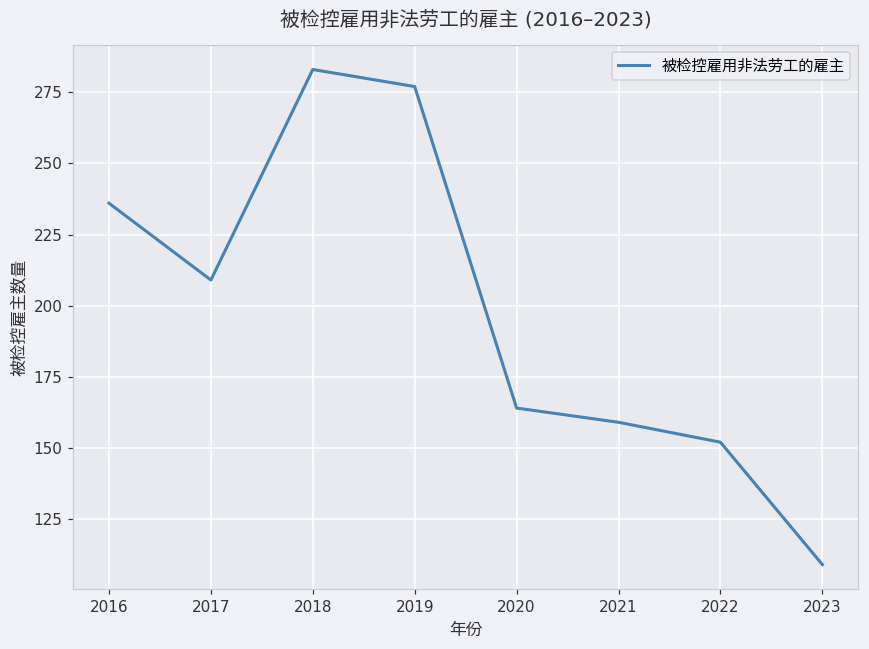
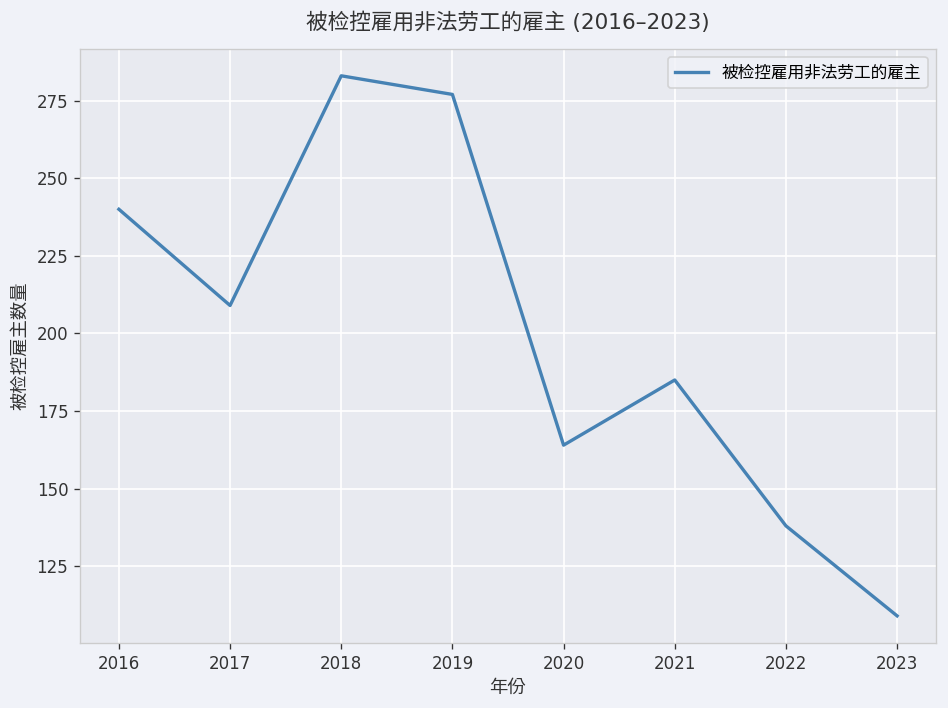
  {
-   "2016": 236,
+   "2016": 240,
    "2017": 209,
    "2018": 283,
    "2019": 277,
    "2020": 164,
-   "2021": 159,
-   "2022": 152,
+   "2021": 185,
+   "2022": 138,
    "2023": 109
  }
